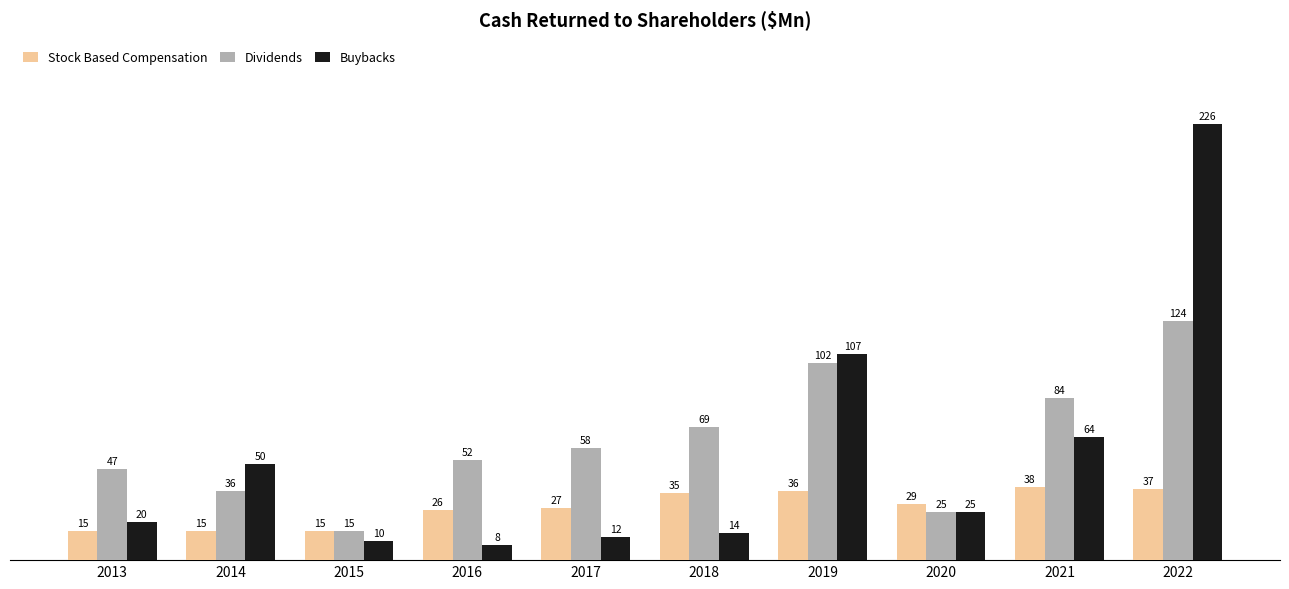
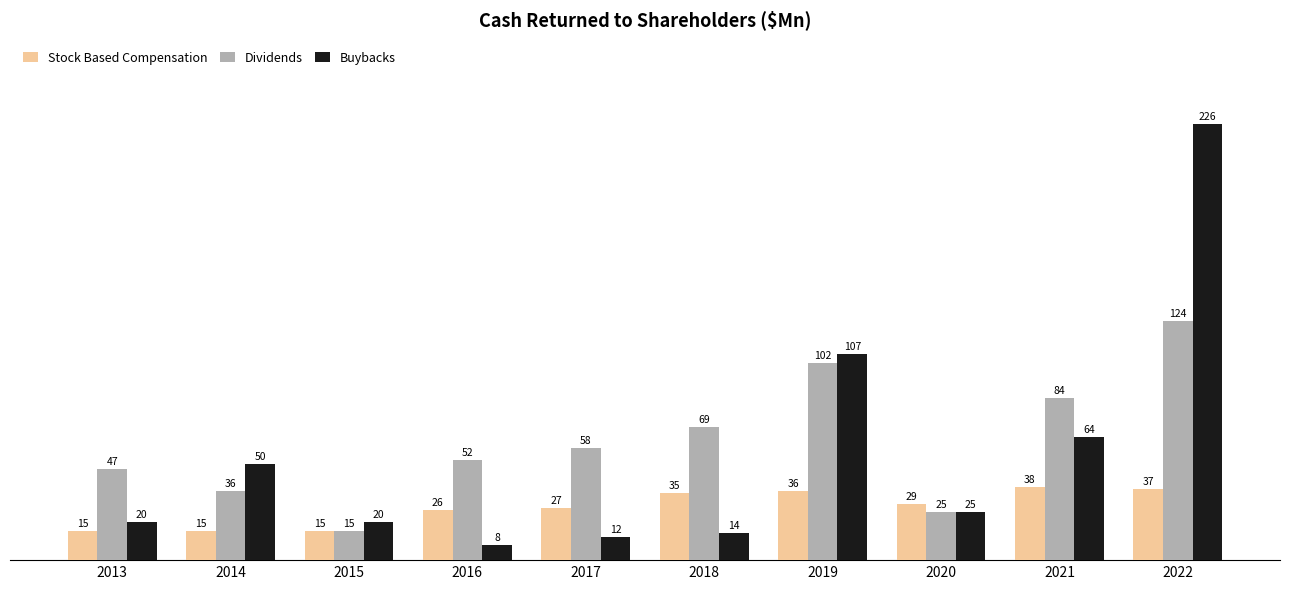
  {
    "Stock Based Compensation": {
      "2013": 15,
      "2014": 15,
      "2015": 15,
      "2016": 26,
      "2017": 27,
      "2018": 35,
      "2019": 36,
      "2020": 29,
      "2021": 38,
      "2022": 37
    },
    "Dividends": {
      "2013": 47,
      "2014": 36,
      "2015": 15,
      "2016": 52,
      "2017": 58,
      "2018": 69,
      "2019": 102,
      "2020": 25,
      "2021": 84,
      "2022": 124
    },
    "Buybacks": {
      "2013": 20,
      "2014": 50,
-     "2015": 10,
+     "2015": 20,
      "2016": 8,
      "2017": 12,
      "2018": 14,
      "2019": 107,
      "2020": 25,
      "2021": 64,
      "2022": 226
    }
  }
